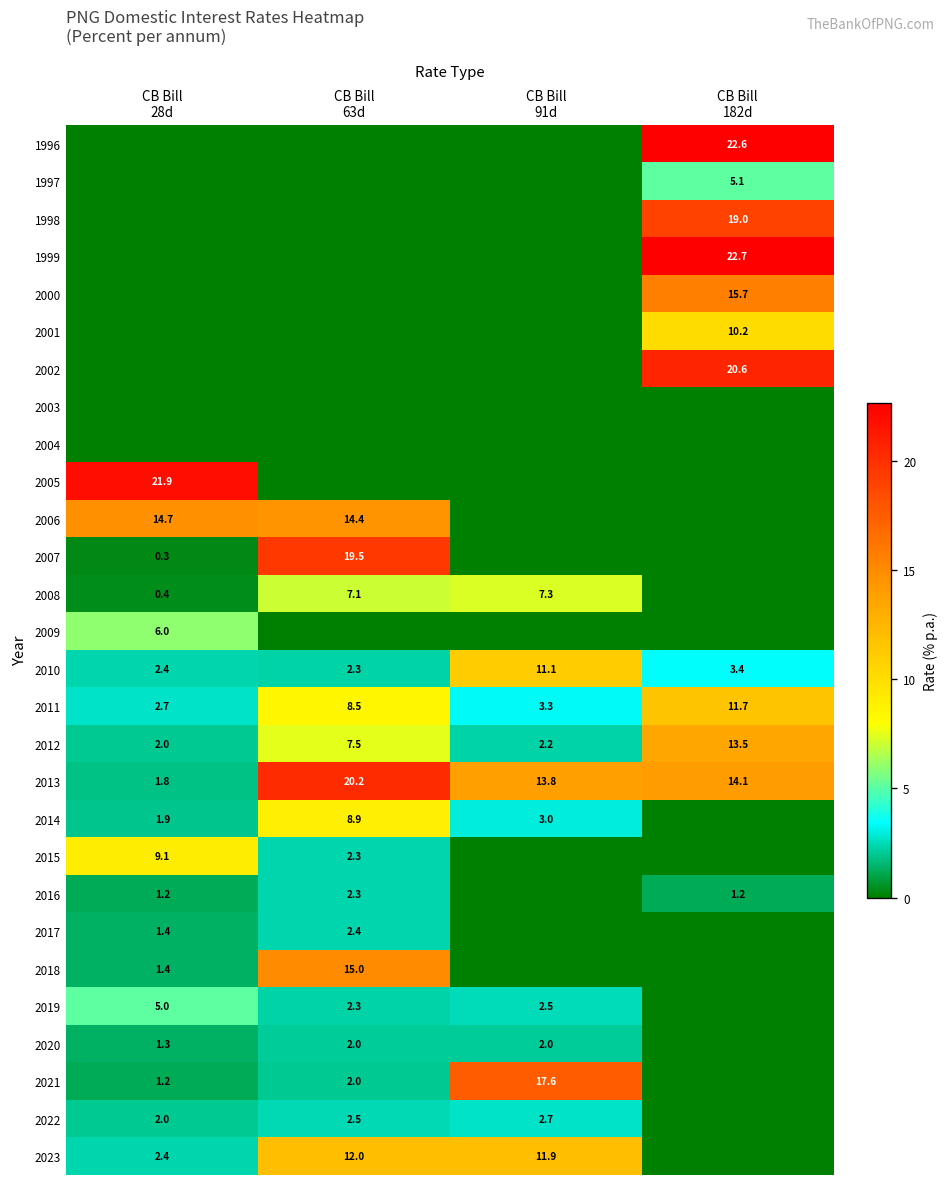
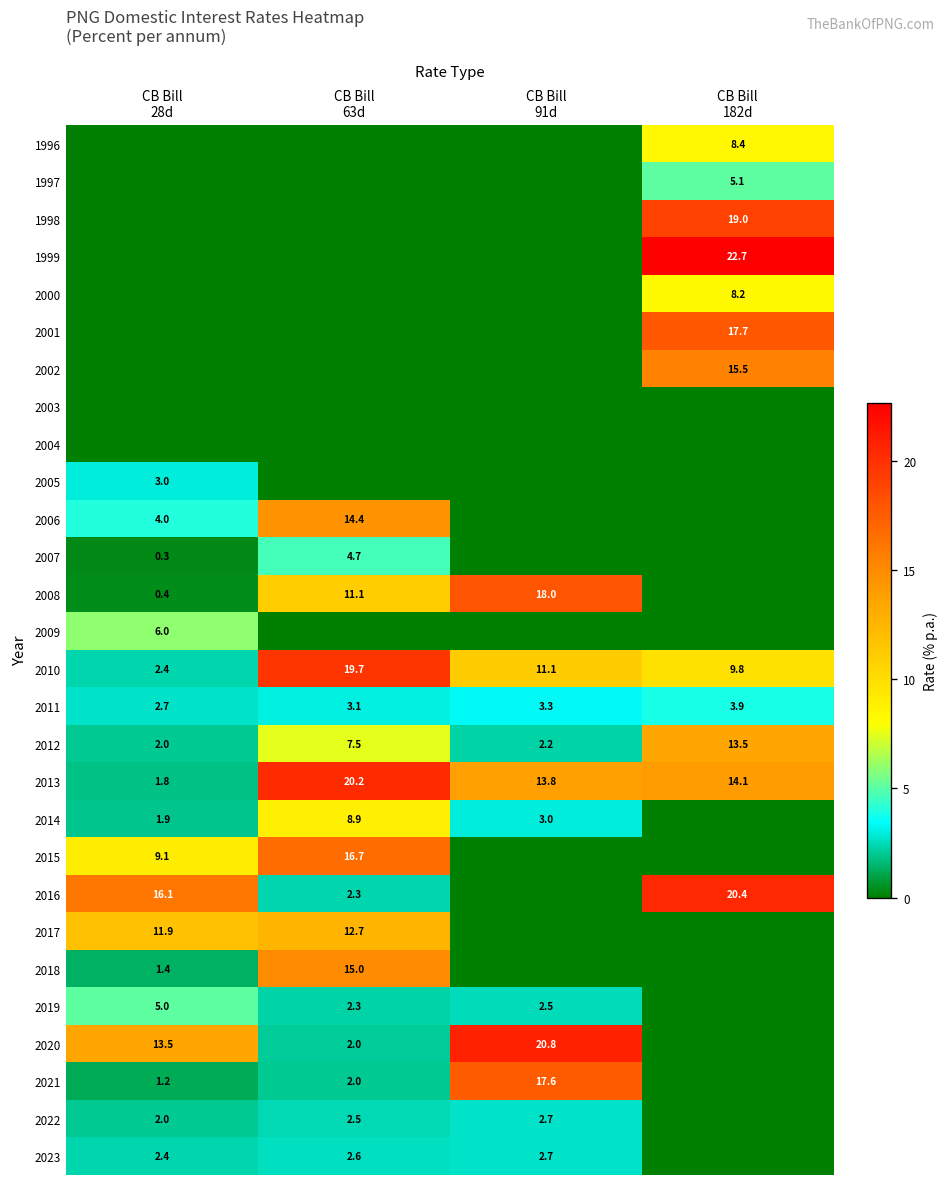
  {
    "1996": {
-     "CB Bill 182d": 22.6
+     "CB Bill 182d": 8.4
    },
    "1997": {
      "CB Bill 182d": 5.1
    },
    "1998": {
      "CB Bill 182d": 19.0
    },
    "1999": {
      "CB Bill 182d": 22.7
    },
    "2000": {
-     "CB Bill 182d": 15.7
+     "CB Bill 182d": 8.2
    },
    "2001": {
-     "CB Bill 182d": 10.2
+     "CB Bill 182d": 17.7
    },
    "2002": {
-     "CB Bill 182d": 20.6
+     "CB Bill 182d": 15.5
    },
    "2005": {
-     "CB Bill 28d": 21.9
+     "CB Bill 28d": 3.0
    },
    "2006": {
-     "CB Bill 28d": 14.7,
+     "CB Bill 28d": 4.0,
      "CB Bill 63d": 14.4
    },
    "2007": {
      "CB Bill 28d": 0.3,
-     "CB Bill 63d": 19.5
+     "CB Bill 63d": 4.7
    },
    "2008": {
      "CB Bill 28d": 0.4,
-     "CB Bill 63d": 7.1,
-     "CB Bill 91d": 7.3
+     "CB Bill 63d": 11.1,
+     "CB Bill 91d": 18.0
    },
    "2009": {
      "CB Bill 28d": 6.0
    },
    "2010": {
      "CB Bill 28d": 2.4,
-     "CB Bill 63d": 2.3,
+     "CB Bill 63d": 19.7,
      "CB Bill 91d": 11.1,
-     "CB Bill 182d": 3.4
+     "CB Bill 182d": 9.8
    },
    "2011": {
      "CB Bill 28d": 2.7,
-     "CB Bill 63d": 8.5,
+     "CB Bill 63d": 3.1,
      "CB Bill 91d": 3.3,
-     "CB Bill 182d": 11.7
+     "CB Bill 182d": 3.9
    },
    "2012": {
      "CB Bill 28d": 2.0,
      "CB Bill 63d": 7.5,
      "CB Bill 91d": 2.2,
      "CB Bill 182d": 13.5
    },
    "2013": {
      "CB Bill 28d": 1.8,
      "CB Bill 63d": 20.2,
      "CB Bill 91d": 13.8,
      "CB Bill 182d": 14.1
    },
    "2014": {
      "CB Bill 28d": 1.9,
      "CB Bill 63d": 8.9,
      "CB Bill 91d": 3.0
    },
    "2015": {
      "CB Bill 28d": 9.1,
-     "CB Bill 63d": 2.3
+     "CB Bill 63d": 16.7
    },
    "2016": {
-     "CB Bill 28d": 1.2,
+     "CB Bill 28d": 16.1,
      "CB Bill 63d": 2.3,
-     "CB Bill 182d": 1.2
+     "CB Bill 182d": 20.4
    },
    "2017": {
-     "CB Bill 28d": 1.4,
-     "CB Bill 63d": 2.4
+     "CB Bill 28d": 11.9,
+     "CB Bill 63d": 12.7
    },
    "2018": {
      "CB Bill 28d": 1.4,
      "CB Bill 63d": 15.0
    },
    "2019": {
      "CB Bill 28d": 5.0,
      "CB Bill 63d": 2.3,
      "CB Bill 91d": 2.5
    },
    "2020": {
-     "CB Bill 28d": 1.3,
+     "CB Bill 28d": 13.5,
      "CB Bill 63d": 2.0,
-     "CB Bill 91d": 2.0
+     "CB Bill 91d": 20.8
    },
    "2021": {
      "CB Bill 28d": 1.2,
      "CB Bill 63d": 2.0,
      "CB Bill 91d": 17.6
    },
    "2022": {
      "CB Bill 28d": 2.0,
      "CB Bill 63d": 2.5,
      "CB Bill 91d": 2.7
    },
    "2023": {
      "CB Bill 28d": 2.4,
-     "CB Bill 63d": 12.0,
-     "CB Bill 91d": 11.9
+     "CB Bill 63d": 2.6,
+     "CB Bill 91d": 2.7
    }
  }
